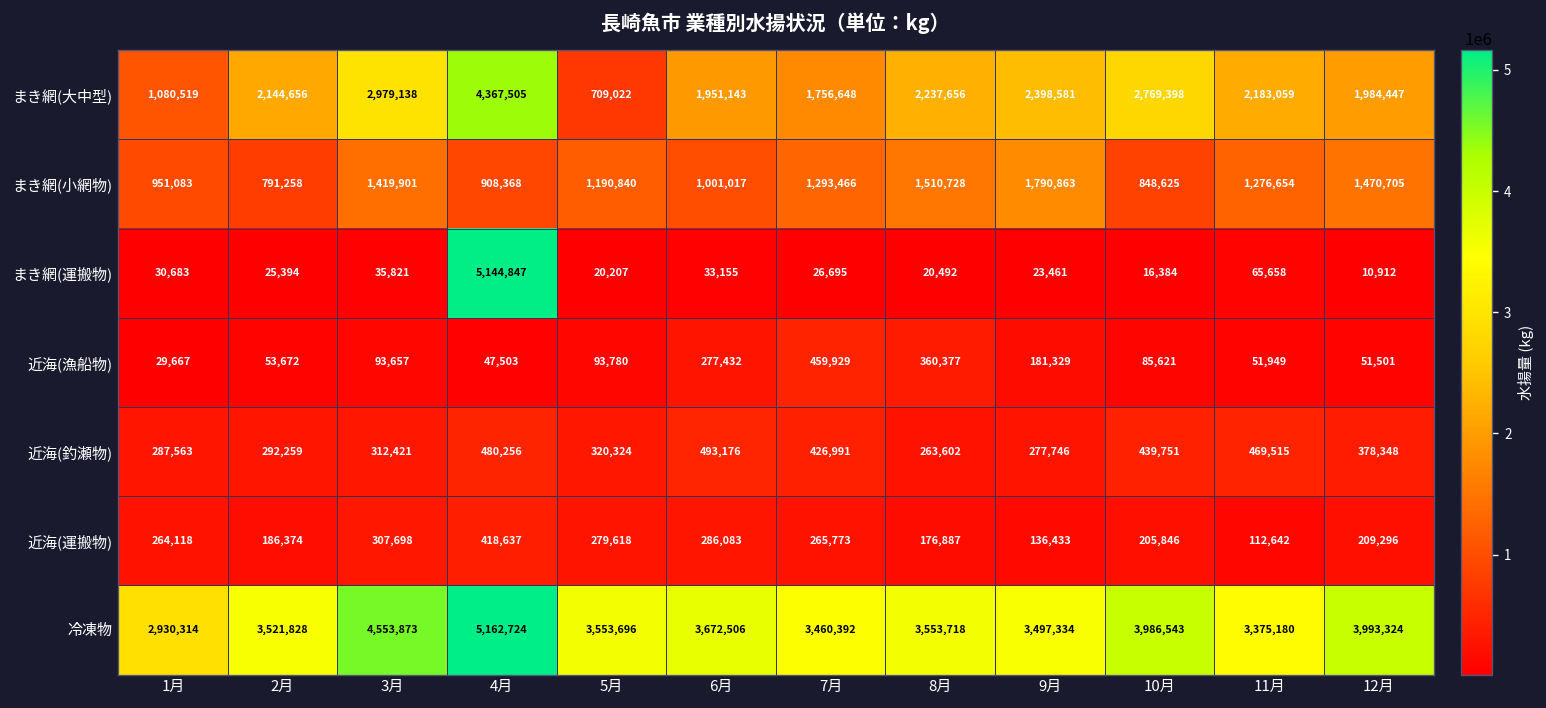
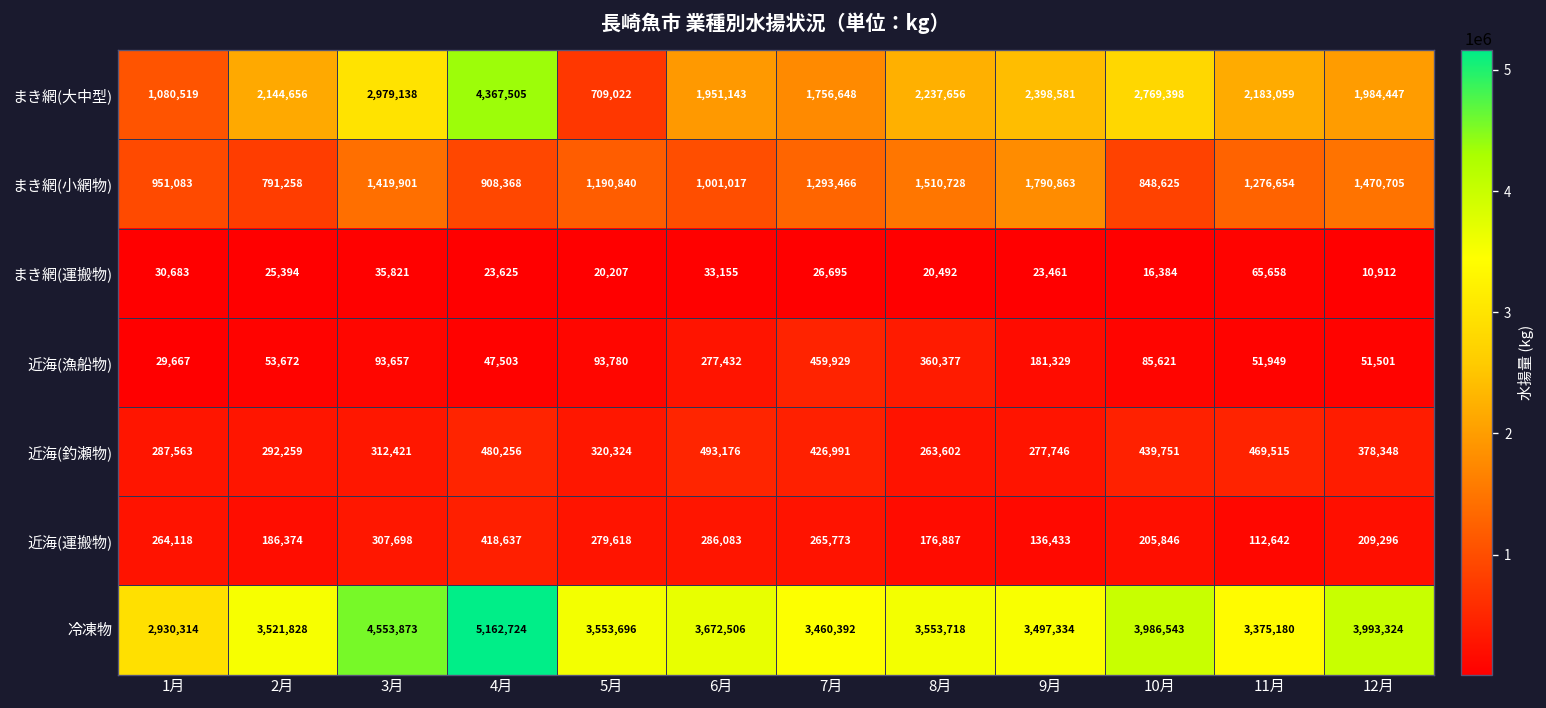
  {
    "まき網(大中型)": {
      "1月": "1,080,519",
      "2月": "2,144,656",
      "3月": "2,979,138",
      "4月": "4,367,505",
      "5月": "709,022",
      "6月": "1,951,143",
      "7月": "1,756,648",
      "8月": "2,237,656",
      "9月": "2,398,581",
      "10月": "2,769,398",
      "11月": "2,183,059",
      "12月": "1,984,447"
    },
    "まき網(小網物)": {
      "1月": "951,083",
      "2月": "791,258",
      "3月": "1,419,901",
      "4月": "908,368",
      "5月": "1,190,840",
      "6月": "1,001,017",
      "7月": "1,293,466",
      "8月": "1,510,728",
      "9月": "1,790,863",
      "10月": "848,625",
      "11月": "1,276,654",
      "12月": "1,470,705"
    },
    "まき網(運搬物)": {
      "1月": "30,683",
      "2月": "25,394",
      "3月": "35,821",
-     "4月": "5,144,847",
+     "4月": "23,625",
      "5月": "20,207",
      "6月": "33,155",
      "7月": "26,695",
      "8月": "20,492",
      "9月": "23,461",
      "10月": "16,384",
      "11月": "65,658",
      "12月": "10,912"
    },
    "近海(漁船物)": {
      "1月": "29,667",
      "2月": "53,672",
      "3月": "93,657",
      "4月": "47,503",
      "5月": "93,780",
      "6月": "277,432",
      "7月": "459,929",
      "8月": "360,377",
      "9月": "181,329",
      "10月": "85,621",
      "11月": "51,949",
      "12月": "51,501"
    },
    "近海(釣瀬物)": {
      "1月": "287,563",
      "2月": "292,259",
      "3月": "312,421",
      "4月": "480,256",
      "5月": "320,324",
      "6月": "493,176",
      "7月": "426,991",
      "8月": "263,602",
      "9月": "277,746",
      "10月": "439,751",
      "11月": "469,515",
      "12月": "378,348"
    },
    "近海(運搬物)": {
      "1月": "264,118",
      "2月": "186,374",
      "3月": "307,698",
      "4月": "418,637",
      "5月": "279,618",
      "6月": "286,083",
      "7月": "265,773",
      "8月": "176,887",
      "9月": "136,433",
      "10月": "205,846",
      "11月": "112,642",
      "12月": "209,296"
    },
    "冷凍物": {
      "1月": "2,930,314",
      "2月": "3,521,828",
      "3月": "4,553,873",
      "4月": "5,162,724",
      "5月": "3,553,696",
      "6月": "3,672,506",
      "7月": "3,460,392",
      "8月": "3,553,718",
      "9月": "3,497,334",
      "10月": "3,986,543",
      "11月": "3,375,180",
      "12月": "3,993,324"
    }
  }
